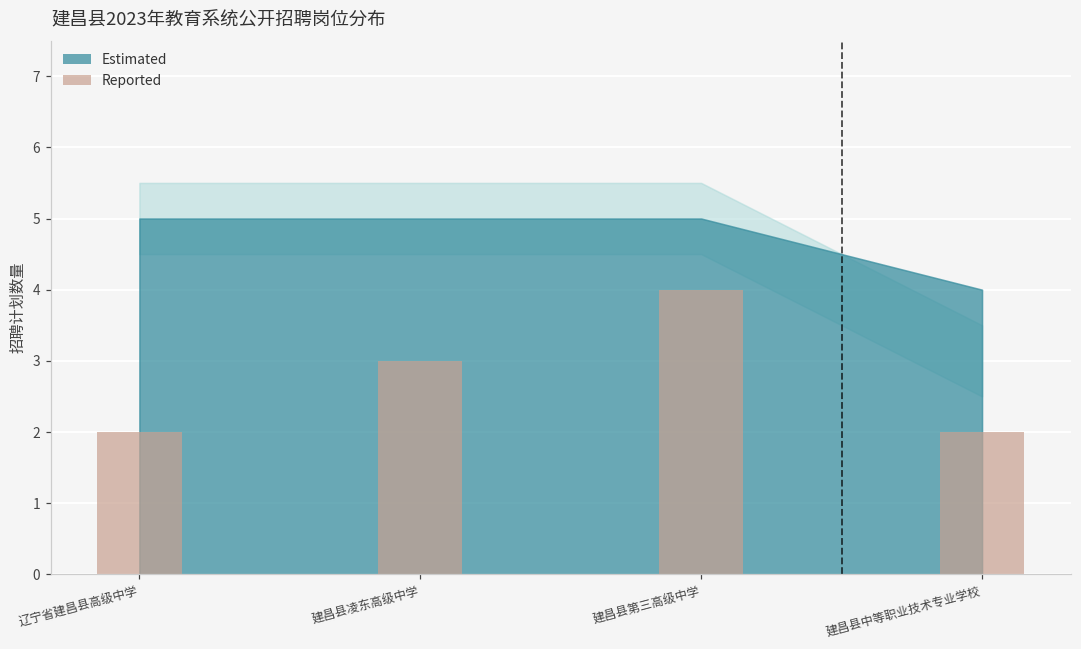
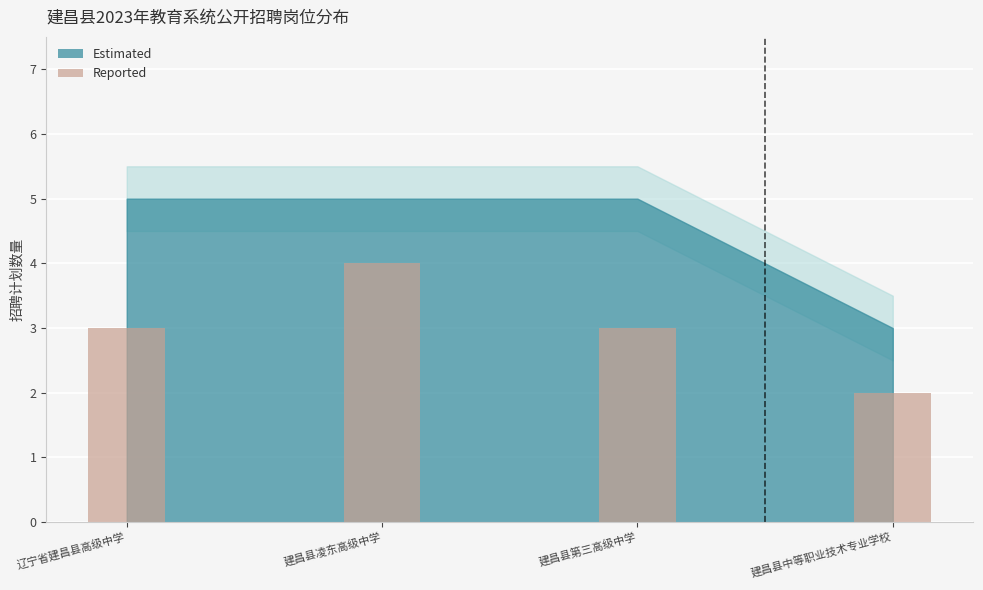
  {
    "Reported": {
-     "辽宁省建昌县高级中学": 2,
-     "建昌县凌东高级中学": 3,
-     "建昌县第三高级中学": 4,
+     "辽宁省建昌县高级中学": 3,
+     "建昌县凌东高级中学": 4,
+     "建昌县第三高级中学": 3,
      "建昌县中等职业技术专业学校": 2
    },
    "Estimated": {
      "辽宁省建昌县高级中学": 5,
      "建昌县凌东高级中学": 5,
      "建昌县第三高级中学": 5,
-     "建昌县中等职业技术专业学校": 4
+     "建昌县中等职业技术专业学校": 3
    }
  }
